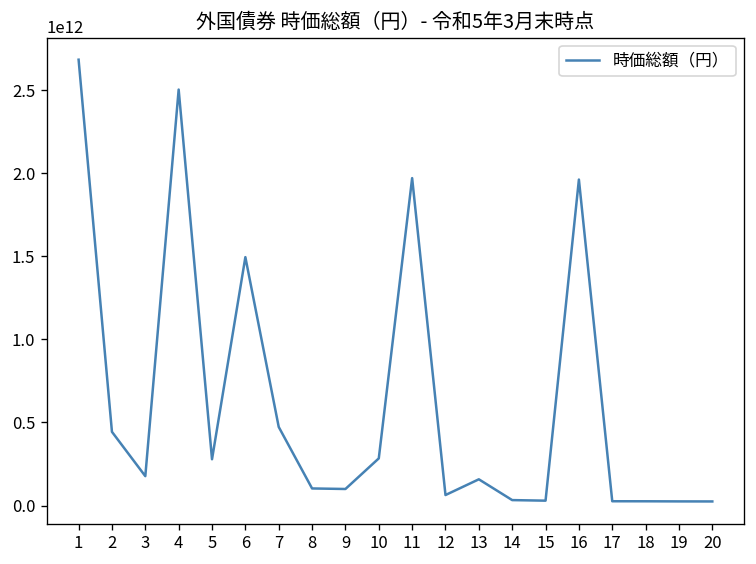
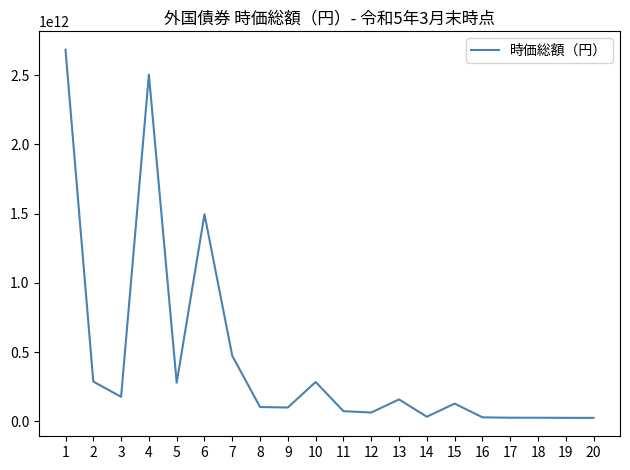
  {
    "1": 2680000000000,
-   "2": 440000000000,
+   "2": 290000000000,
    "3": 180000000000,
    "4": 2500000000000,
    "5": 280000000000,
    "6": 1490000000000,
    "7": 470000000000,
    "8": 100000000000,
    "9": 100000000000,
    "10": 280000000000,
-   "11": 1970000000000,
+   "11": 70000000000,
    "12": 60000000000,
    "13": 160000000000,
    "14": 30000000000,
-   "15": 30000000000,
-   "16": 1960000000000,
+   "15": 130000000000,
+   "16": 30000000000,
    "17": 30000000000,
    "18": 30000000000,
    "19": 30000000000,
    "20": 30000000000
  }
